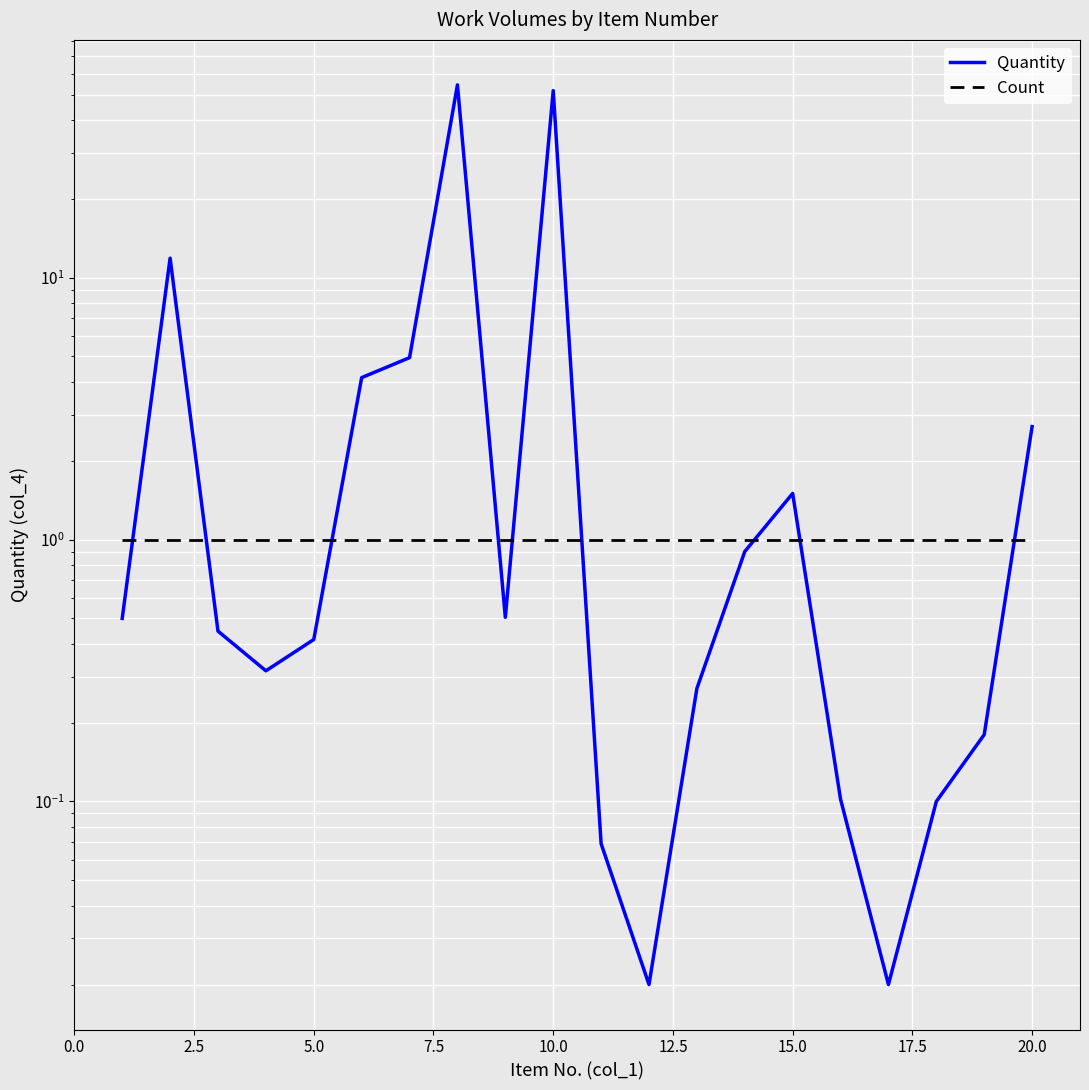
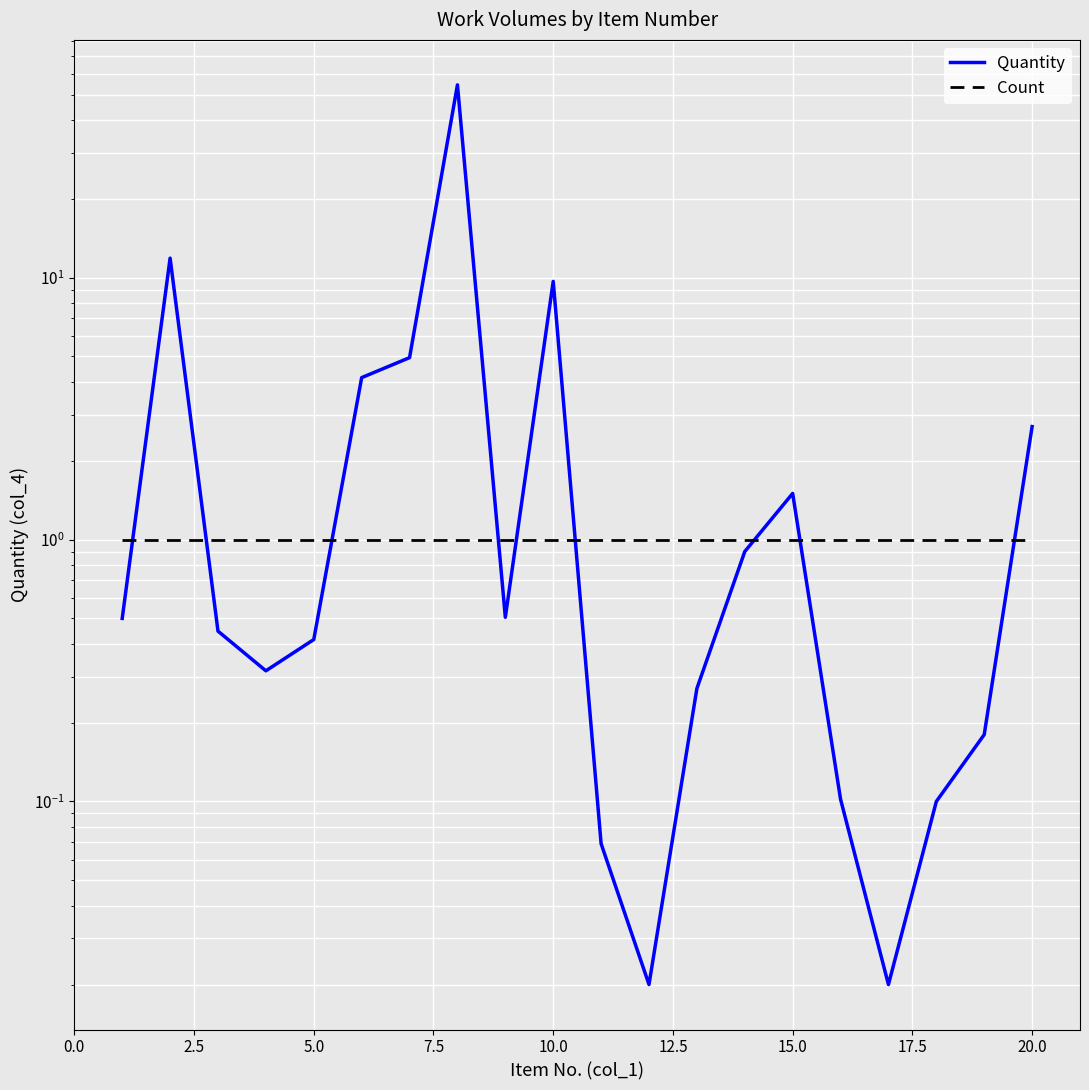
  {
    "Quantity": {
      "5.0": 0.42,
-     "10.0": 52,
+     "10.0": 9.7,
      "15.0": 1.5,
      "20.0": 2.7
    },
    "Count": {
      "5.0": 1.0,
      "10.0": 1.0,
      "15.0": 1.0,
      "20.0": 1.0
    }
  }
